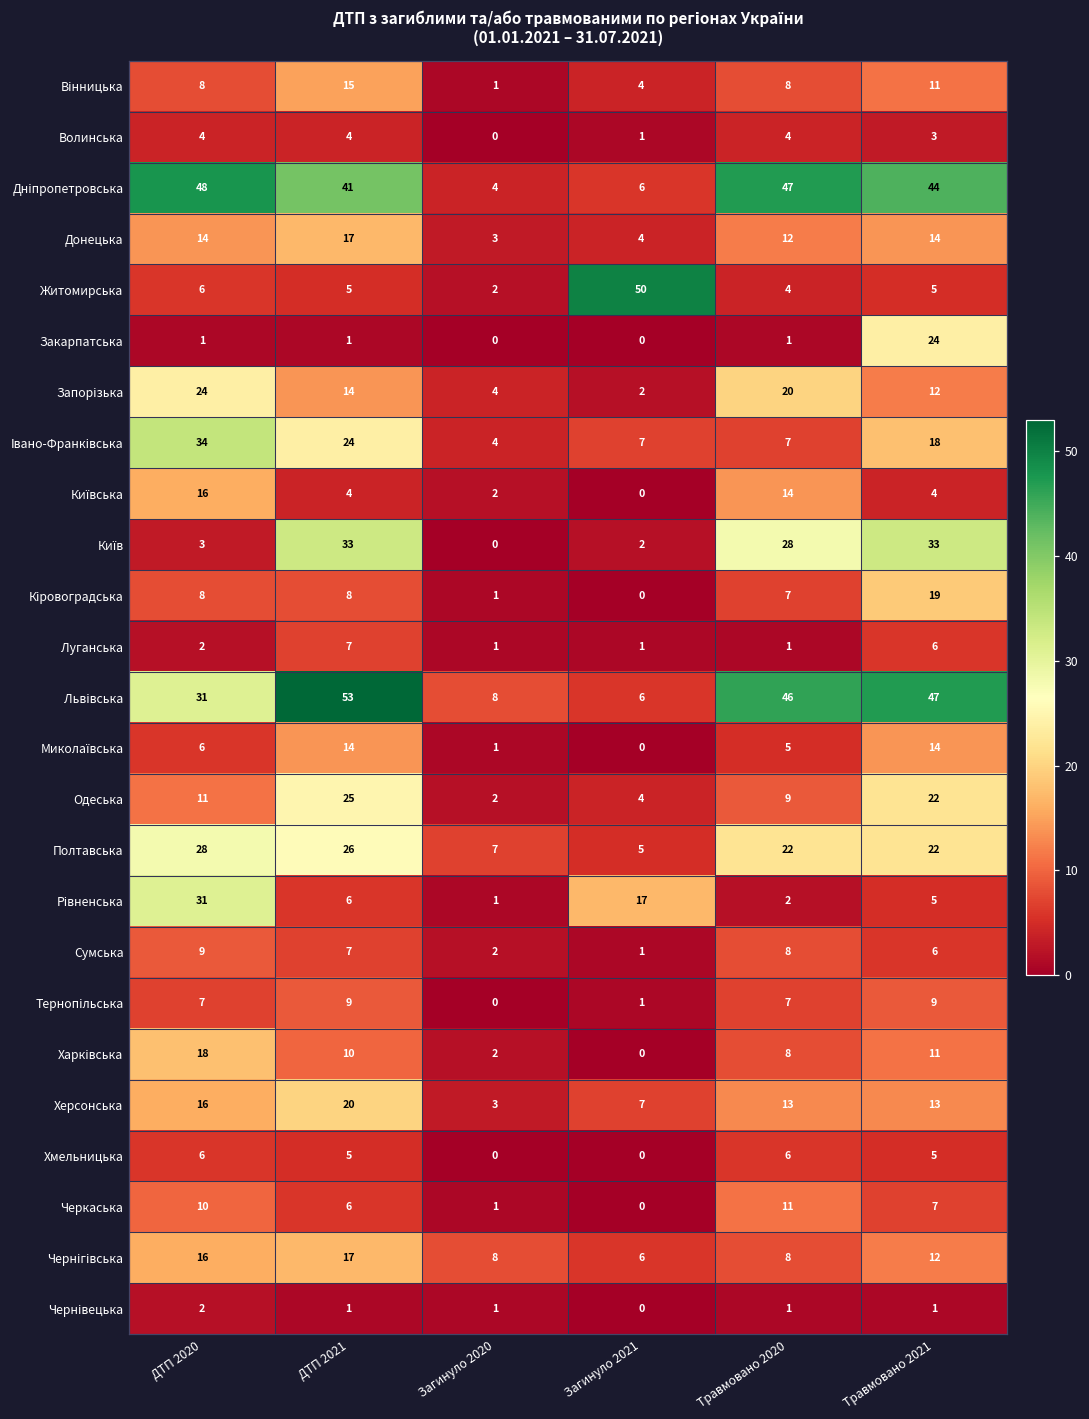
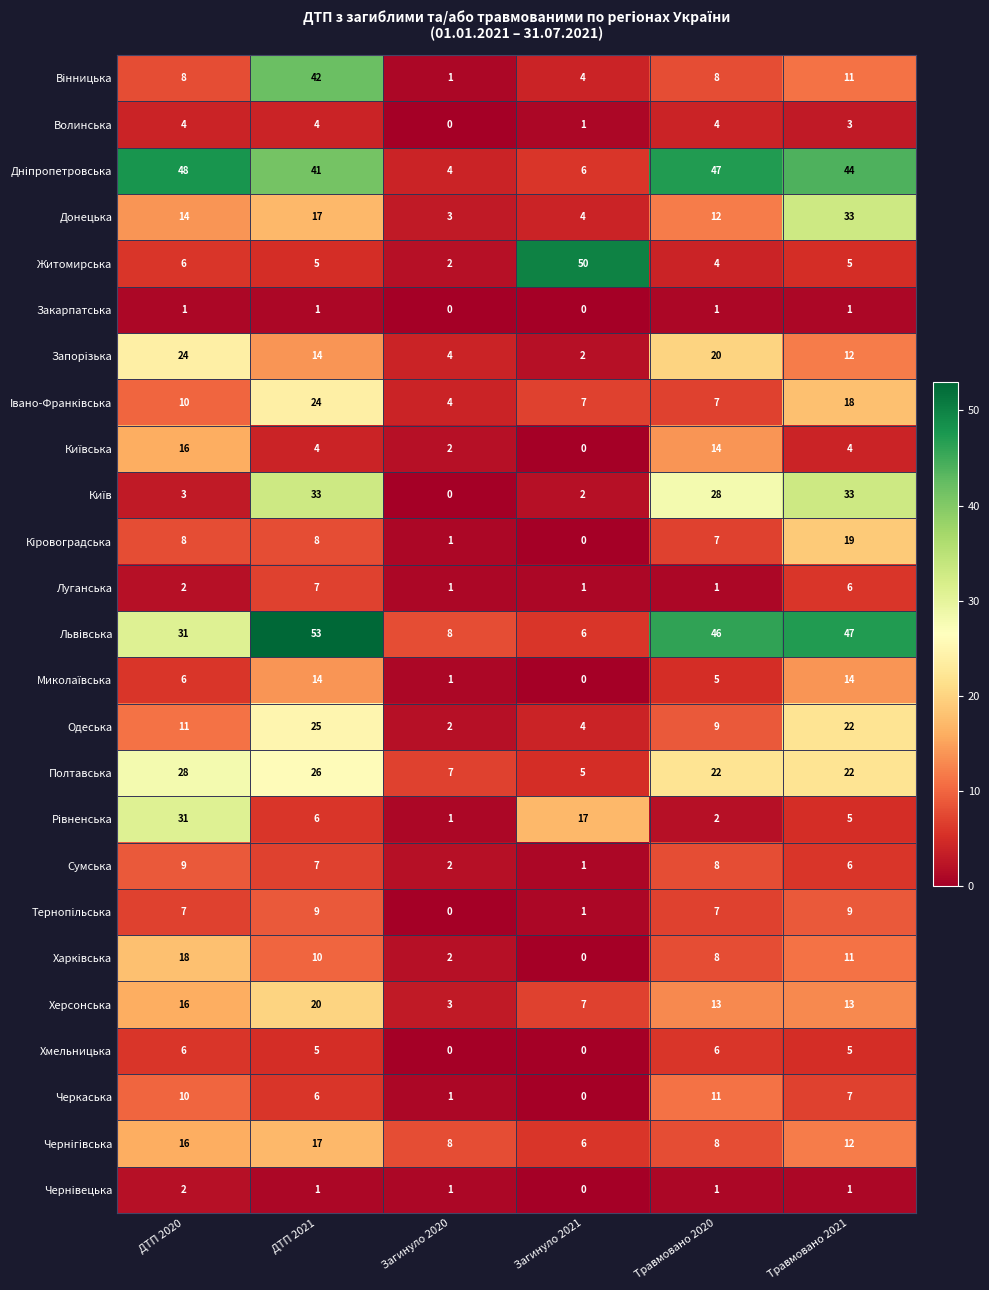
  {
    "Вінницька": {
      "ДТП 2020": 8,
-     "ДТП 2021": 15,
+     "ДТП 2021": 42,
      "Загинуло 2020": 1,
      "Загинуло 2021": 4,
      "Травмовано 2020": 8,
      "Травмовано 2021": 11
    },
    "Волинська": {
      "ДТП 2020": 4,
      "ДТП 2021": 4,
      "Загинуло 2020": 0,
      "Загинуло 2021": 1,
      "Травмовано 2020": 4,
      "Травмовано 2021": 3
    },
    "Дніпропетровська": {
      "ДТП 2020": 48,
      "ДТП 2021": 41,
      "Загинуло 2020": 4,
      "Загинуло 2021": 6,
      "Травмовано 2020": 47,
      "Травмовано 2021": 44
    },
    "Донецька": {
      "ДТП 2020": 14,
      "ДТП 2021": 17,
      "Загинуло 2020": 3,
      "Загинуло 2021": 4,
      "Травмовано 2020": 12,
-     "Травмовано 2021": 14
+     "Травмовано 2021": 33
    },
    "Житомирська": {
      "ДТП 2020": 6,
      "ДТП 2021": 5,
      "Загинуло 2020": 2,
      "Загинуло 2021": 50,
      "Травмовано 2020": 4,
      "Травмовано 2021": 5
    },
    "Закарпатська": {
      "ДТП 2020": 1,
      "ДТП 2021": 1,
      "Загинуло 2020": 0,
      "Загинуло 2021": 0,
      "Травмовано 2020": 1,
-     "Травмовано 2021": 24
+     "Травмовано 2021": 1
    },
    "Запорізька": {
      "ДТП 2020": 24,
      "ДТП 2021": 14,
      "Загинуло 2020": 4,
      "Загинуло 2021": 2,
      "Травмовано 2020": 20,
      "Травмовано 2021": 12
    },
    "Івано-Франківська": {
-     "ДТП 2020": 34,
+     "ДТП 2020": 10,
      "ДТП 2021": 24,
      "Загинуло 2020": 4,
      "Загинуло 2021": 7,
      "Травмовано 2020": 7,
      "Травмовано 2021": 18
    },
    "Київська": {
      "ДТП 2020": 16,
      "ДТП 2021": 4,
      "Загинуло 2020": 2,
      "Загинуло 2021": 0,
      "Травмовано 2020": 14,
      "Травмовано 2021": 4
    },
    "Київ": {
      "ДТП 2020": 3,
      "ДТП 2021": 33,
      "Загинуло 2020": 0,
      "Загинуло 2021": 2,
      "Травмовано 2020": 28,
      "Травмовано 2021": 33
    },
    "Кіровоградська": {
      "ДТП 2020": 8,
      "ДТП 2021": 8,
      "Загинуло 2020": 1,
      "Загинуло 2021": 0,
      "Травмовано 2020": 7,
      "Травмовано 2021": 19
    },
    "Луганська": {
      "ДТП 2020": 2,
      "ДТП 2021": 7,
      "Загинуло 2020": 1,
      "Загинуло 2021": 1,
      "Травмовано 2020": 1,
      "Травмовано 2021": 6
    },
    "Львівська": {
      "ДТП 2020": 31,
      "ДТП 2021": 53,
      "Загинуло 2020": 8,
      "Загинуло 2021": 6,
      "Травмовано 2020": 46,
      "Травмовано 2021": 47
    },
    "Миколаївська": {
      "ДТП 2020": 6,
      "ДТП 2021": 14,
      "Загинуло 2020": 1,
      "Загинуло 2021": 0,
      "Травмовано 2020": 5,
      "Травмовано 2021": 14
    },
    "Одеська": {
      "ДТП 2020": 11,
      "ДТП 2021": 25,
      "Загинуло 2020": 2,
      "Загинуло 2021": 4,
      "Травмовано 2020": 9,
      "Травмовано 2021": 22
    },
    "Полтавська": {
      "ДТП 2020": 28,
      "ДТП 2021": 26,
      "Загинуло 2020": 7,
      "Загинуло 2021": 5,
      "Травмовано 2020": 22,
      "Травмовано 2021": 22
    },
    "Рівненська": {
      "ДТП 2020": 31,
      "ДТП 2021": 6,
      "Загинуло 2020": 1,
      "Загинуло 2021": 17,
      "Травмовано 2020": 2,
      "Травмовано 2021": 5
    },
    "Сумська": {
      "ДТП 2020": 9,
      "ДТП 2021": 7,
      "Загинуло 2020": 2,
      "Загинуло 2021": 1,
      "Травмовано 2020": 8,
      "Травмовано 2021": 6
    },
    "Тернопільська": {
      "ДТП 2020": 7,
      "ДТП 2021": 9,
      "Загинуло 2020": 0,
      "Загинуло 2021": 1,
      "Травмовано 2020": 7,
      "Травмовано 2021": 9
    },
    "Харківська": {
      "ДТП 2020": 18,
      "ДТП 2021": 10,
      "Загинуло 2020": 2,
      "Загинуло 2021": 0,
      "Травмовано 2020": 8,
      "Травмовано 2021": 11
    },
    "Херсонська": {
      "ДТП 2020": 16,
      "ДТП 2021": 20,
      "Загинуло 2020": 3,
      "Загинуло 2021": 7,
      "Травмовано 2020": 13,
      "Травмовано 2021": 13
    },
    "Хмельницька": {
      "ДТП 2020": 6,
      "ДТП 2021": 5,
      "Загинуло 2020": 0,
      "Загинуло 2021": 0,
      "Травмовано 2020": 6,
      "Травмовано 2021": 5
    },
    "Черкаська": {
      "ДТП 2020": 10,
      "ДТП 2021": 6,
      "Загинуло 2020": 1,
      "Загинуло 2021": 0,
      "Травмовано 2020": 11,
      "Травмовано 2021": 7
    },
    "Чернігівська": {
      "ДТП 2020": 16,
      "ДТП 2021": 17,
      "Загинуло 2020": 8,
      "Загинуло 2021": 6,
      "Травмовано 2020": 8,
      "Травмовано 2021": 12
    },
    "Чернівецька": {
      "ДТП 2020": 2,
      "ДТП 2021": 1,
      "Загинуло 2020": 1,
      "Загинуло 2021": 0,
      "Травмовано 2020": 1,
      "Травмовано 2021": 1
    }
  }
